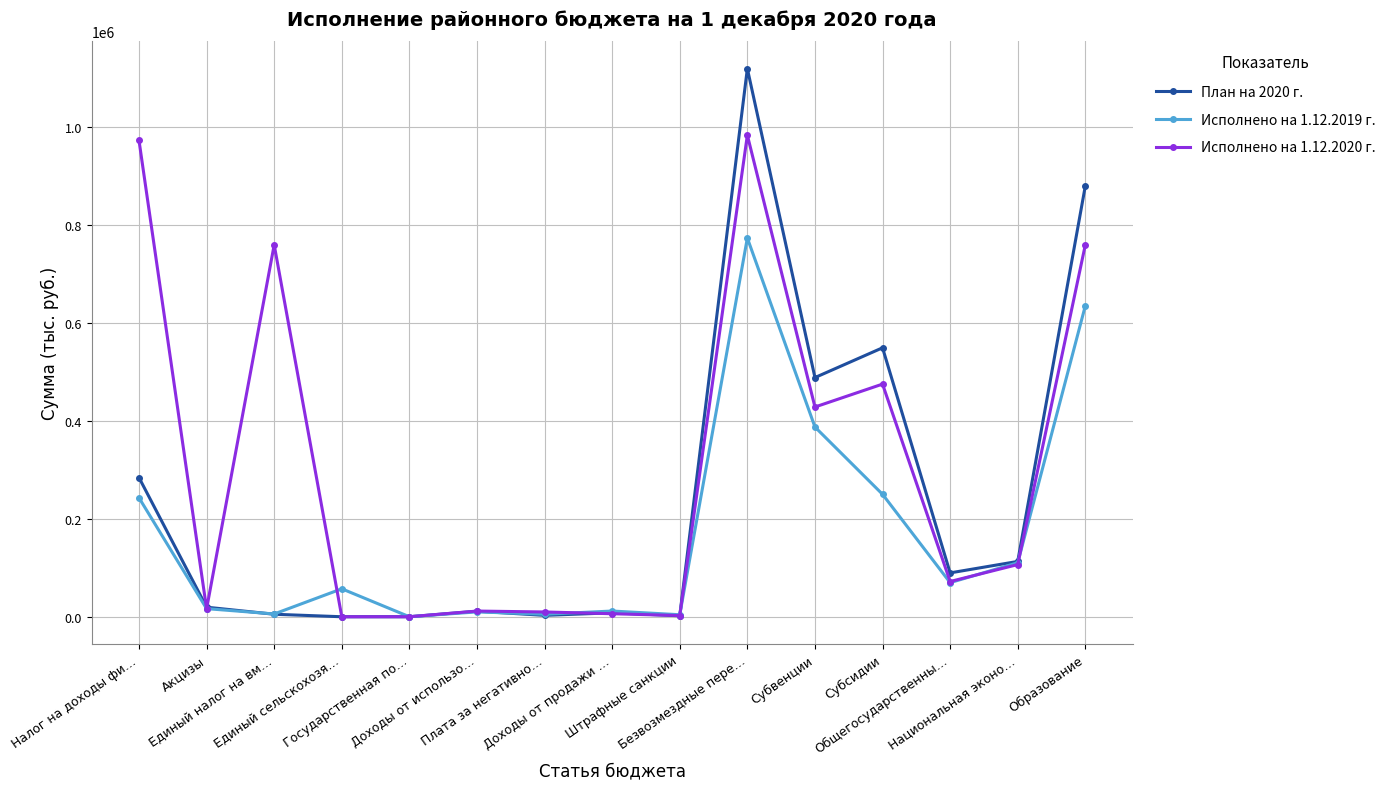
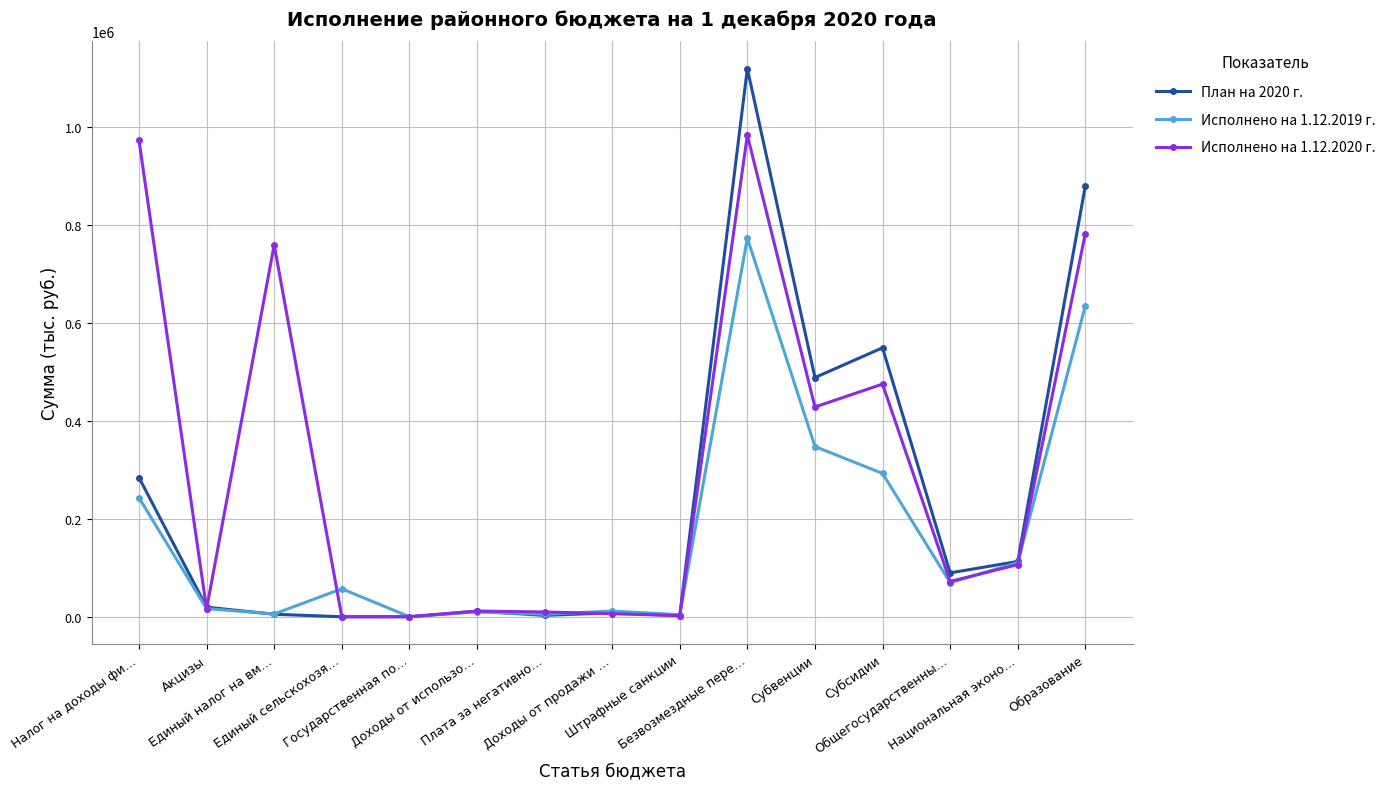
  {
    "План на 2020 г.": {
      "Налог на доходы фи…": 280000,
      "Безвозмездные пере…": 1120000,
      "Субвенции": 490000,
      "Субсидии": 550000,
      "Общегосударственны…": 90000,
      "Образование": 880000
    },
    "Исполнено на 1.12.2019 г.": {
      "Налог на доходы фи…": 240000,
      "Единый сельскохозя…": 60000,
      "Безвозмездные пере…": 770000,
-     "Субвенции": 390000,
-     "Субсидии": 250000,
+     "Субвенции": 350000,
+     "Субсидии": 290000,
      "Образование": 630000
    },
    "Исполнено на 1.12.2020 г.": {
      "Налог на доходы фи…": 970000,
      "Единый налог на вм…": 760000,
      "Безвозмездные пере…": 980000,
      "Субвенции": 430000,
      "Субсидии": 470000,
-     "Образование": 760000
+     "Образование": 780000
    }
  }
